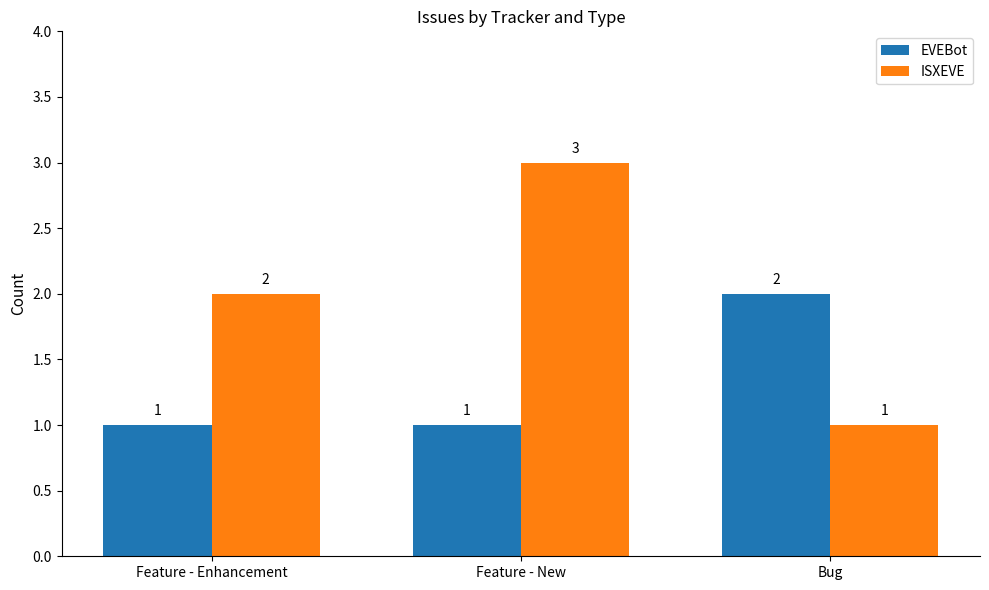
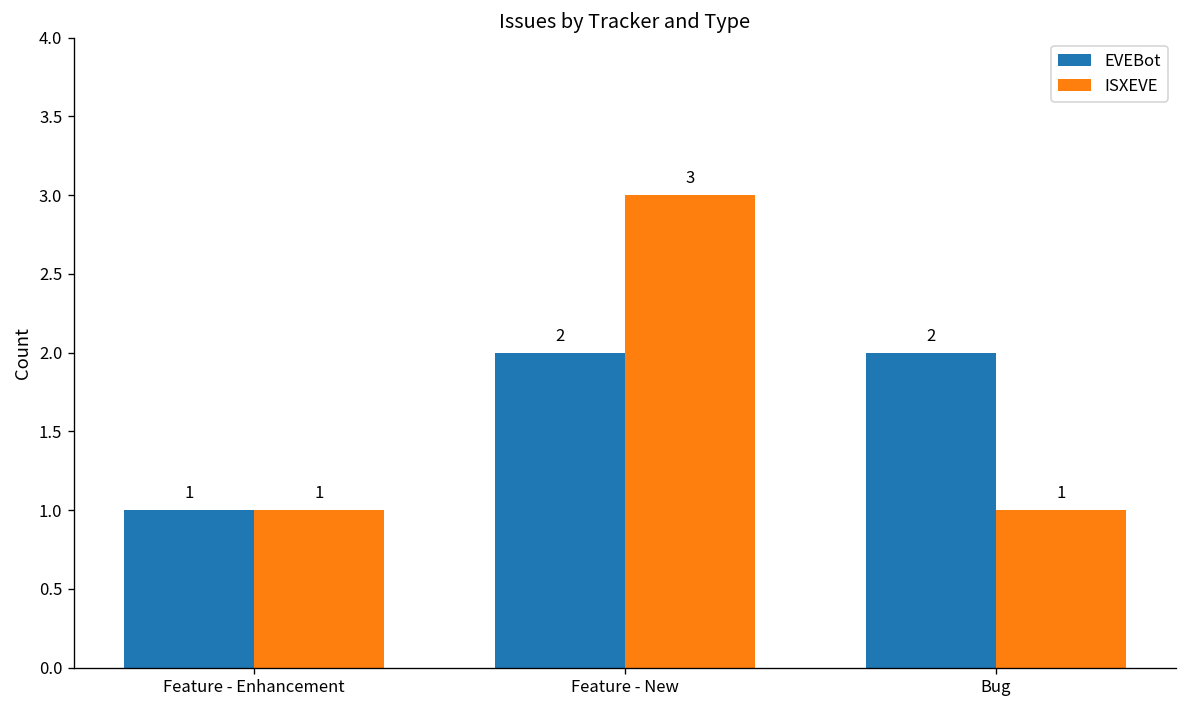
  {
    "EVEBot": {
      "Feature - Enhancement": 1,
-     "Feature - New": 1,
+     "Feature - New": 2,
      "Bug": 2
    },
    "ISXEVE": {
-     "Feature - Enhancement": 2,
+     "Feature - Enhancement": 1,
      "Feature - New": 3,
      "Bug": 1
    }
  }
